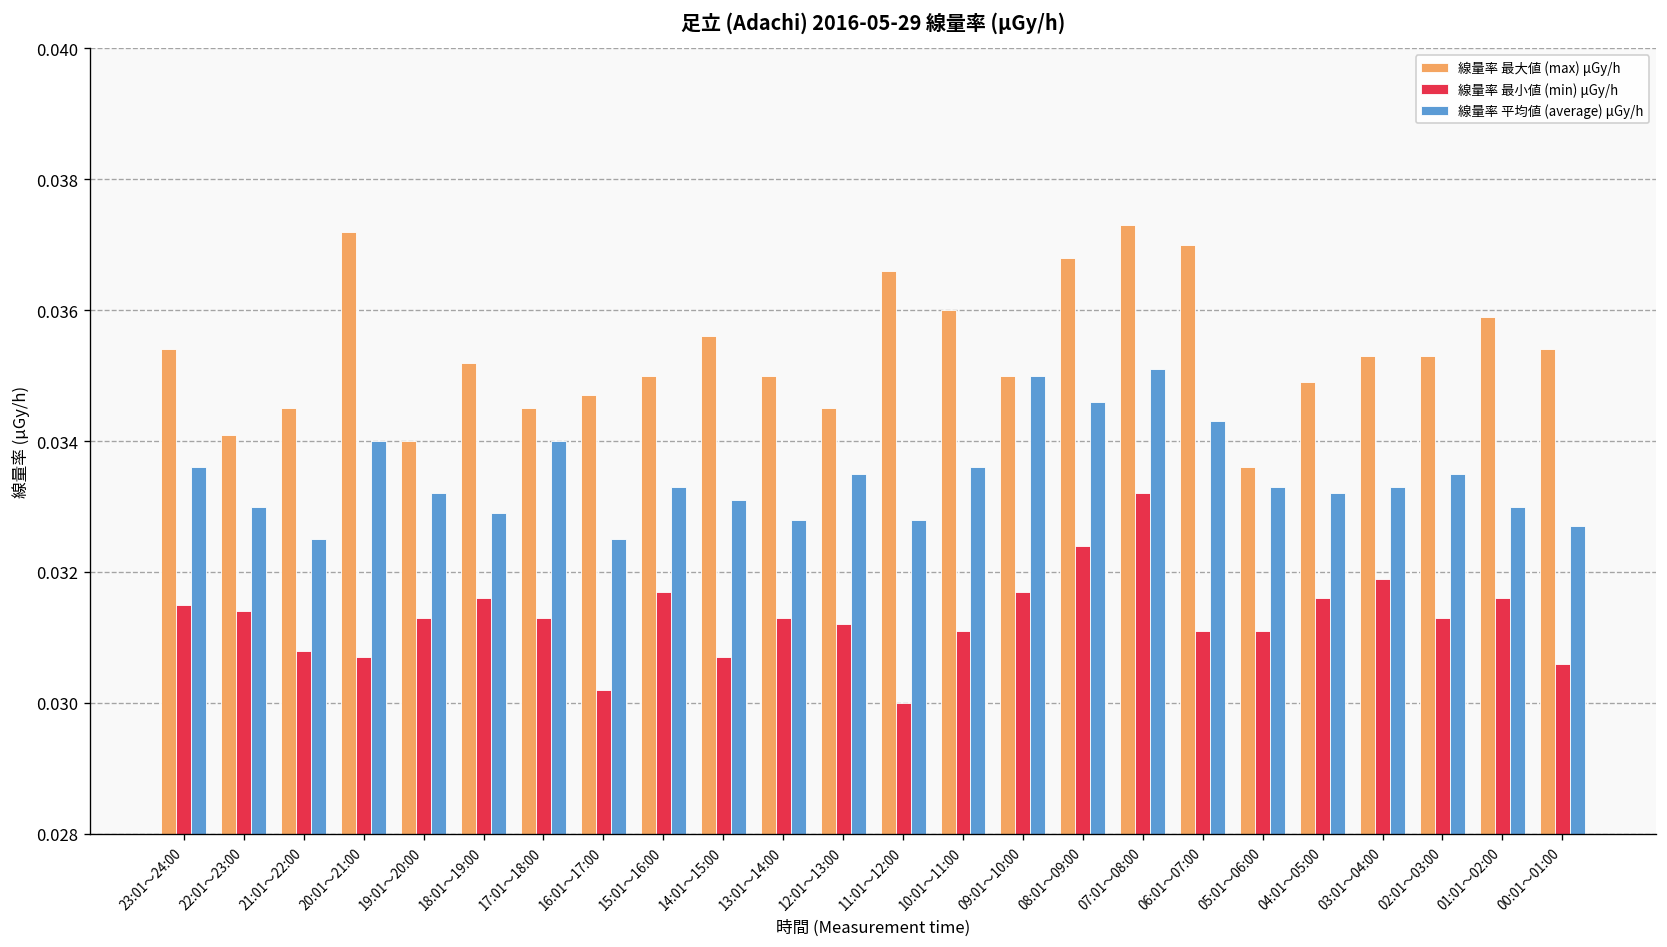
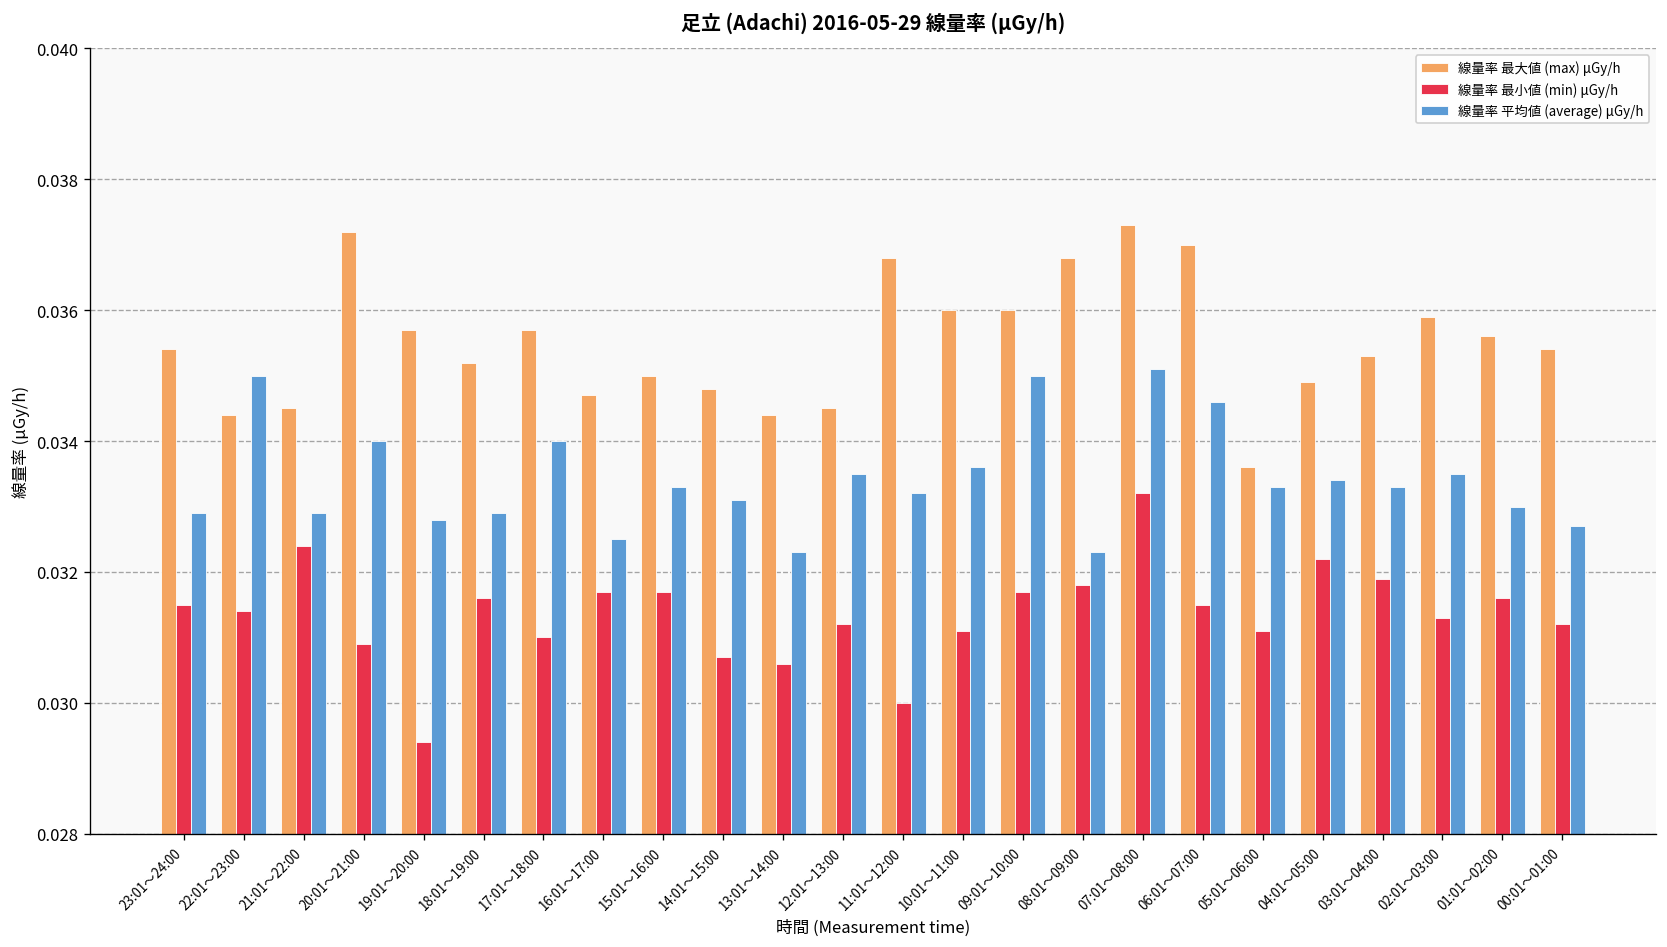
  {
    "線量率 最大値 (max) μGy/h": {
      "23:01～24:00": 0.0354,
-     "22:01～23:00": 0.0341,
+     "22:01～23:00": 0.0344,
      "21:01～22:00": 0.0345,
      "20:01～21:00": 0.0372,
-     "19:01～20:00": 0.0340,
+     "19:01～20:00": 0.0357,
      "18:01～19:00": 0.0352,
-     "17:01～18:00": 0.0345,
+     "17:01～18:00": 0.0357,
      "16:01～17:00": 0.0347,
      "15:01～16:00": 0.0350,
-     "14:01～15:00": 0.0356,
-     "13:01～14:00": 0.0350,
+     "14:01～15:00": 0.0348,
+     "13:01～14:00": 0.0344,
      "12:01～13:00": 0.0345,
-     "11:01～12:00": 0.0366,
+     "11:01～12:00": 0.0368,
      "10:01～11:00": 0.0360,
-     "09:01～10:00": 0.035,
+     "09:01～10:00": 0.036,
      "08:01～09:00": 0.0368,
      "07:01～08:00": 0.0373,
      "06:01～07:00": 0.0370,
      "05:01～06:00": 0.0336,
      "04:01～05:00": 0.0349,
      "03:01～04:00": 0.0353,
-     "02:01～03:00": 0.0353,
-     "01:01～02:00": 0.0359,
+     "02:01～03:00": 0.0359,
+     "01:01～02:00": 0.0356,
      "00:01～01:00": 0.0354
    },
    "線量率 最小値 (min) μGy/h": {
      "23:01～24:00": 0.0315,
      "22:01～23:00": 0.0314,
-     "21:01～22:00": 0.0308,
-     "20:01～21:00": 0.0307,
-     "19:01～20:00": 0.0313,
+     "21:01～22:00": 0.0324,
+     "20:01～21:00": 0.0309,
+     "19:01～20:00": 0.0294,
      "18:01～19:00": 0.0316,
-     "17:01～18:00": 0.0313,
-     "16:01～17:00": 0.0302,
+     "17:01～18:00": 0.0310,
+     "16:01～17:00": 0.0317,
      "15:01～16:00": 0.0317,
      "14:01～15:00": 0.0307,
-     "13:01～14:00": 0.0313,
+     "13:01～14:00": 0.0306,
      "12:01～13:00": 0.0312,
      "11:01～12:00": 0.0300,
      "10:01～11:00": 0.0311,
      "09:01～10:00": 0.0317,
-     "08:01～09:00": 0.0324,
+     "08:01～09:00": 0.0318,
      "07:01～08:00": 0.0332,
-     "06:01～07:00": 0.0311,
+     "06:01～07:00": 0.0315,
      "05:01～06:00": 0.0311,
-     "04:01～05:00": 0.0316,
+     "04:01～05:00": 0.0322,
      "03:01～04:00": 0.0319,
      "02:01～03:00": 0.0313,
      "01:01～02:00": 0.0316,
-     "00:01～01:00": 0.0306
+     "00:01～01:00": 0.0312
    },
    "線量率 平均値 (average) μGy/h": {
-     "23:01～24:00": 0.0336,
-     "22:01～23:00": 0.033,
-     "21:01～22:00": 0.0325,
+     "23:01～24:00": 0.0329,
+     "22:01～23:00": 0.035,
+     "21:01～22:00": 0.0329,
      "20:01～21:00": 0.0340,
-     "19:01～20:00": 0.0332,
+     "19:01～20:00": 0.0328,
      "18:01～19:00": 0.0329,
      "17:01～18:00": 0.0340,
      "16:01～17:00": 0.0325,
      "15:01～16:00": 0.0333,
      "14:01～15:00": 0.0331,
-     "13:01～14:00": 0.0328,
+     "13:01～14:00": 0.0323,
      "12:01～13:00": 0.0335,
-     "11:01～12:00": 0.0328,
+     "11:01～12:00": 0.0332,
      "10:01～11:00": 0.0336,
      "09:01～10:00": 0.0350,
-     "08:01～09:00": 0.0346,
+     "08:01～09:00": 0.0323,
      "07:01～08:00": 0.0351,
-     "06:01～07:00": 0.0343,
+     "06:01～07:00": 0.0346,
      "05:01～06:00": 0.0333,
-     "04:01～05:00": 0.0332,
+     "04:01～05:00": 0.0334,
      "03:01～04:00": 0.0333,
      "02:01～03:00": 0.0335,
      "01:01～02:00": 0.0330,
      "00:01～01:00": 0.0327
    }
  }
